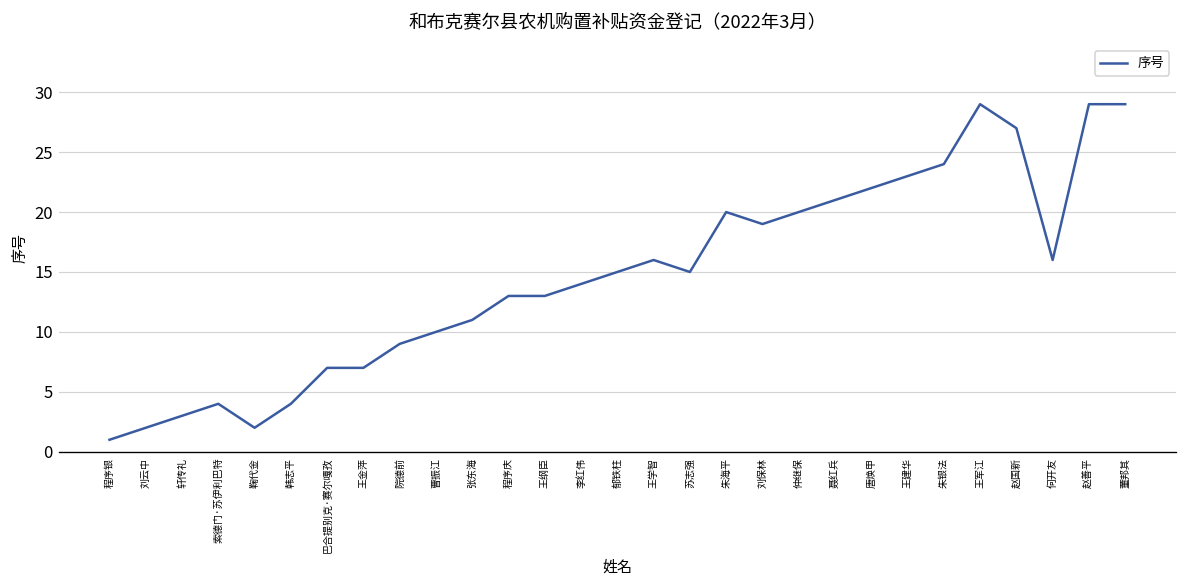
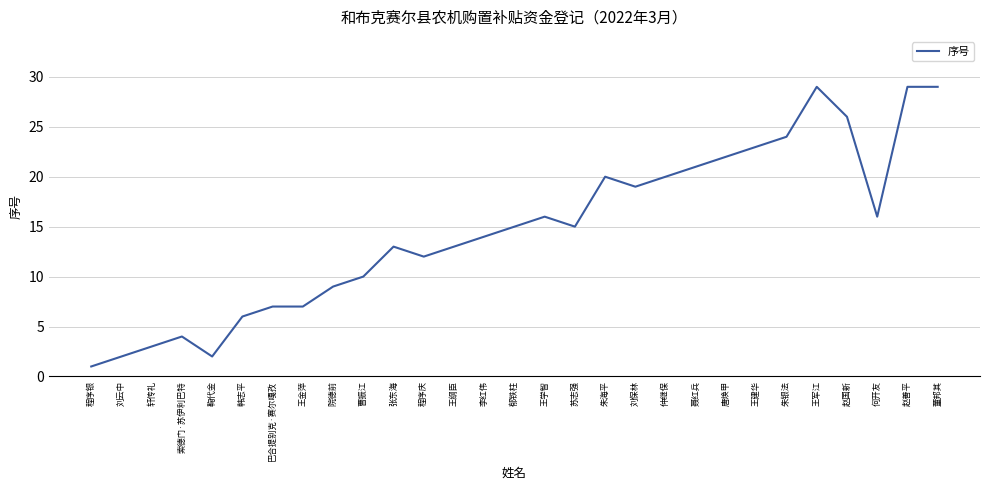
  {
    "程序银": 1,
    "刘云中": 2,
    "轩传礼": 3,
    "索德门·苏伊利巴特": 4,
    "鞠代金": 2,
-   "韩志平": 4,
+   "韩志平": 6,
    "巴合提别克·赛尔嘎孜": 7,
    "王金萍": 7,
    "院德前": 9,
    "曹振江": 10,
-   "张东海": 11,
-   "程序庆": 13,
+   "张东海": 13,
+   "程序庆": 12,
    "王纲臣": 13,
    "李红伟": 14,
    "郁铁柱": 15,
    "王学智": 16,
    "苏志强": 15,
    "朱海平": 20,
    "刘保林": 19,
    "仲继保": 20,
    "聂红兵": 21,
    "唐焕甲": 22,
    "王建华": 23,
    "朱银法": 24,
    "王军江": 29,
-   "赵国新": 27,
+   "赵国新": 26,
    "何开友": 16,
    "赵善平": 29,
    "董邦其": 29
  }
